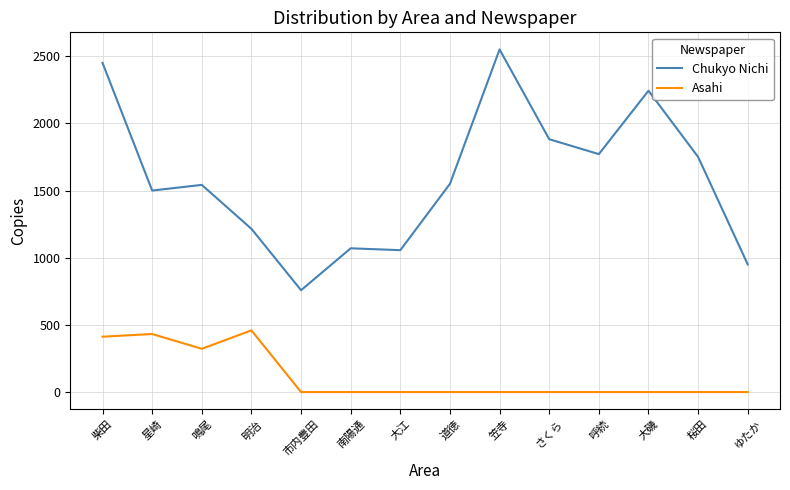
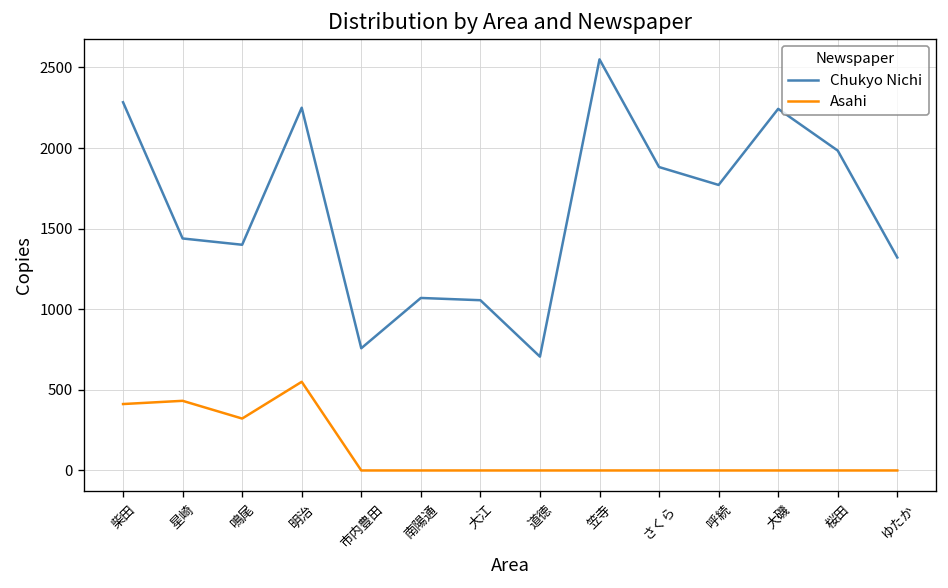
  {
    "Chukyo Nichi": {
-     "柴田": 2450,
-     "星崎": 1500,
-     "鳴尾": 1540,
-     "明治": 1220,
+     "柴田": 2280,
+     "星崎": 1440,
+     "鳴尾": 1400,
+     "明治": 2250,
      "市内豊田": 760,
      "南陽通": 1070,
      "大江": 1060,
-     "道徳": 1550,
+     "道徳": 710,
      "笠寺": 2550,
      "さくら": 1880,
      "呼続": 1770,
      "大磯": 2240,
-     "桜田": 1750,
-     "ゆたか": 950
+     "桜田": 1980,
+     "ゆたか": 1320
    },
    "Asahi": {
      "柴田": 410,
      "星崎": 430,
      "鳴尾": 320,
-     "明治": 460,
+     "明治": 550,
      "市内豊田": 0,
      "南陽通": 0,
      "大江": 0,
      "道徳": 0,
      "笠寺": 0,
      "さくら": 0,
      "呼続": 0,
      "大磯": 0,
      "桜田": 0,
      "ゆたか": 0
    }
  }
